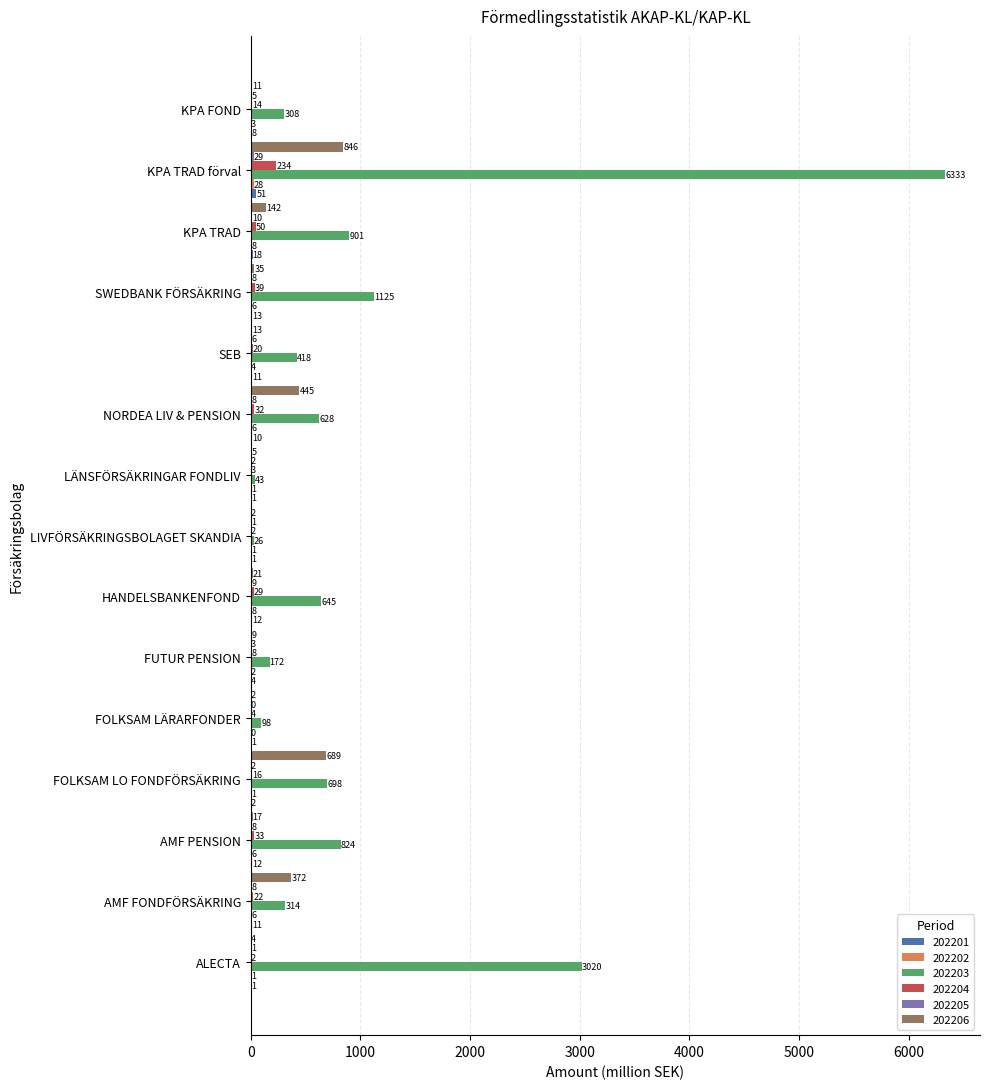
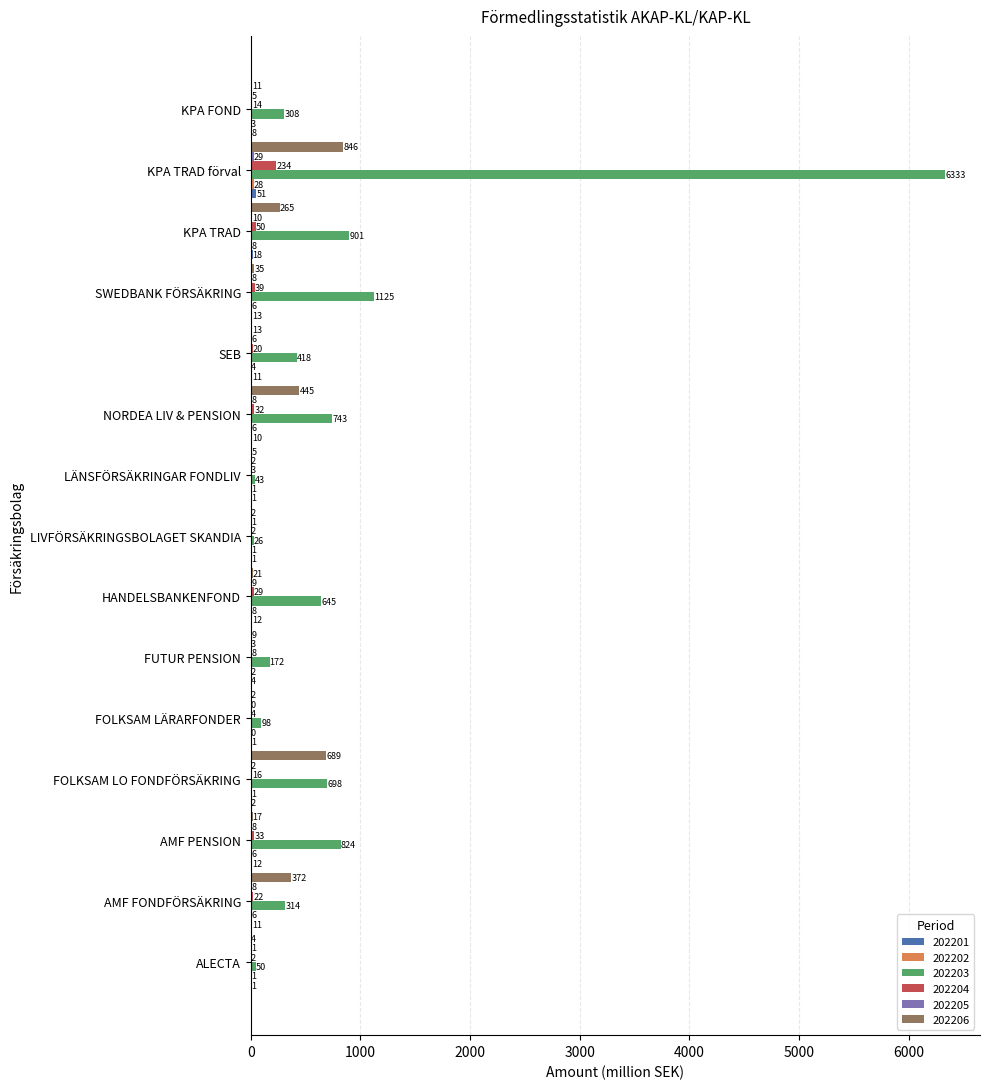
  {
    "202203": {
      "KPA FOND": 308,
      "KPA TRAD förval": 6333,
      "KPA TRAD": 901,
      "SWEDBANK FÖRSÄKRING": 1125,
      "SEB": 418,
-     "NORDEA LIV & PENSION": 628,
+     "NORDEA LIV & PENSION": 743,
      "LÄNSFÖRSÄKRINGAR FONDLIV": 43,
      "LIVFÖRSÄKRINGSBOLAGET SKANDIA": 26,
      "HANDELSBANKENFOND": 645,
      "FUTUR PENSION": 172,
      "FOLKSAM LÄRARFONDER": 98,
      "FOLKSAM LO FONDFÖRSÄKRING": 698,
      "AMF PENSION": 824,
      "AMF FONDFÖRSÄKRING": 314,
-     "ALECTA": 3020
+     "ALECTA": 50
    },
    "202206": {
      "KPA FOND": 11,
      "KPA TRAD förval": 846,
-     "KPA TRAD": 142,
+     "KPA TRAD": 265,
      "SWEDBANK FÖRSÄKRING": 35,
      "SEB": 13,
      "NORDEA LIV & PENSION": 445,
      "LÄNSFÖRSÄKRINGAR FONDLIV": 5,
      "LIVFÖRSÄKRINGSBOLAGET SKANDIA": 2,
      "HANDELSBANKENFOND": 21,
      "FUTUR PENSION": 9,
      "FOLKSAM LÄRARFONDER": 2,
      "FOLKSAM LO FONDFÖRSÄKRING": 689,
      "AMF PENSION": 17,
      "AMF FONDFÖRSÄKRING": 372,
      "ALECTA": 4
    }
  }
